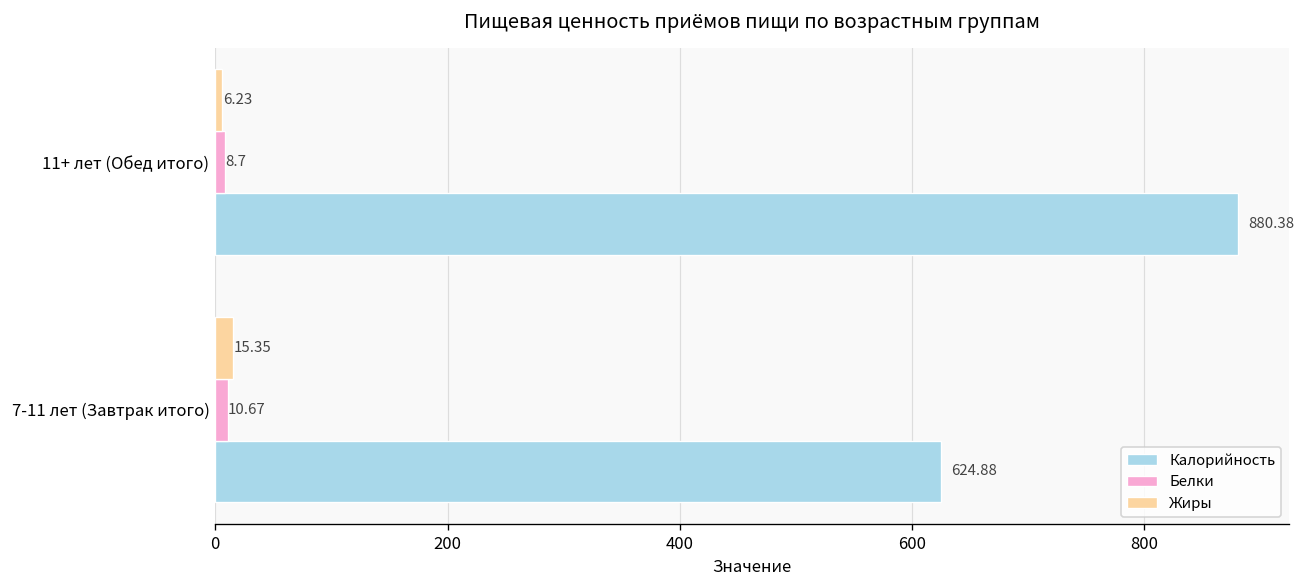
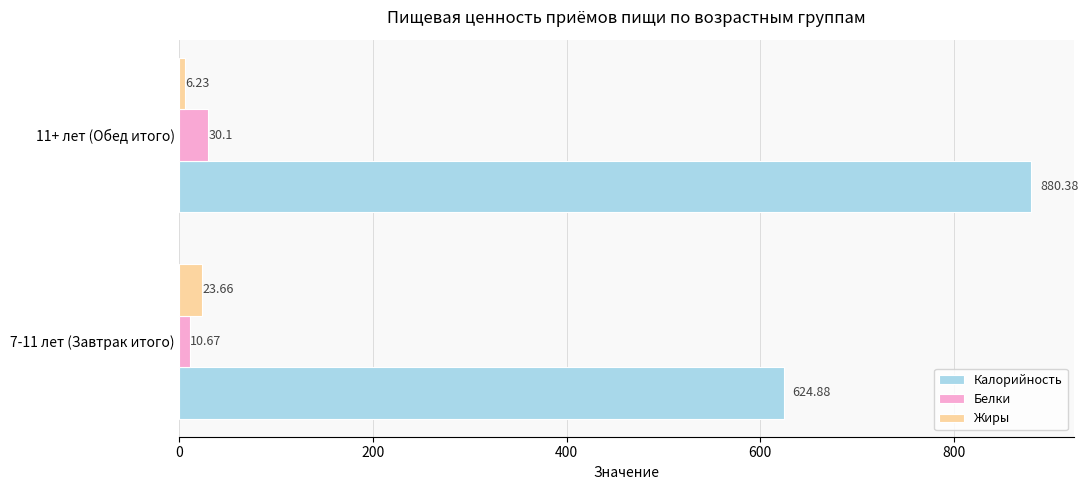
  {
    "Калорийность": {
      "11+ лет (Обед итого)": 880.38,
      "7-11 лет (Завтрак итого)": 624.88
    },
    "Белки": {
-     "11+ лет (Обед итого)": 8.7,
+     "11+ лет (Обед итого)": 30.1,
      "7-11 лет (Завтрак итого)": 10.67
    },
    "Жиры": {
      "11+ лет (Обед итого)": 6.23,
-     "7-11 лет (Завтрак итого)": 15.35
+     "7-11 лет (Завтрак итого)": 23.66
    }
  }
